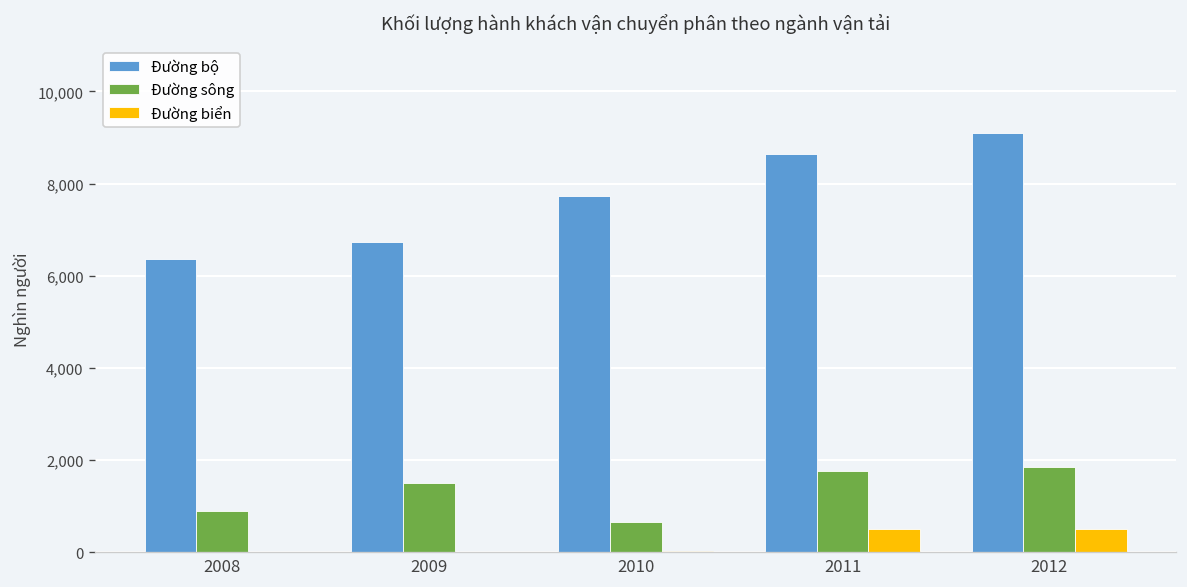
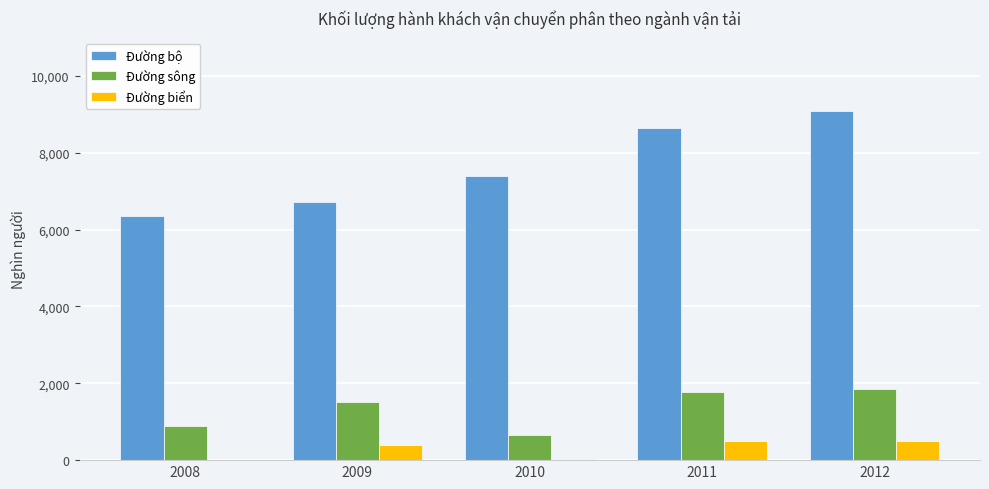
  {
    "Đường bộ": {
      "2008": "6,400",
      "2009": "6,700",
-     "2010": "7,700",
+     "2010": "7,400",
      "2011": "8,600",
      "2012": "9,100"
    },
    "Đường sông": {
      "2008": "900",
      "2009": "1,500",
      "2010": "700",
      "2011": "1,800",
      "2012": "1,900"
    },
    "Đường biển": {
      "2008": "0",
-     "2009": "0",
+     "2009": "400",
      "2011": "500",
      "2012": "500"
    }
  }
